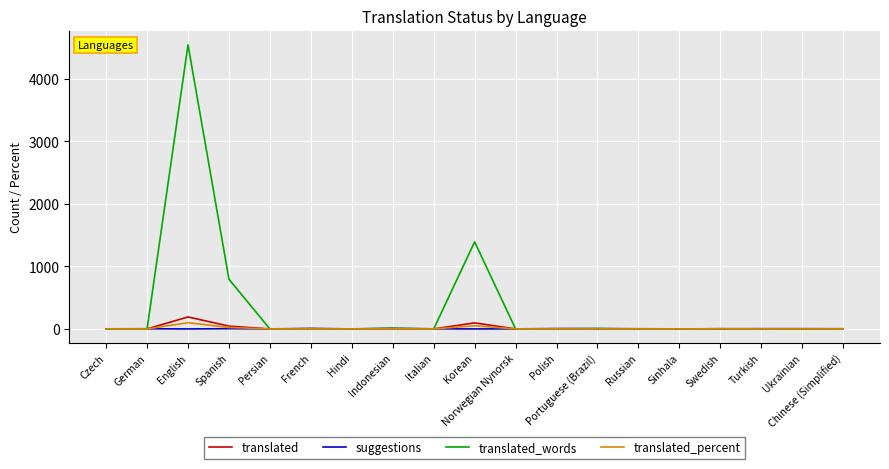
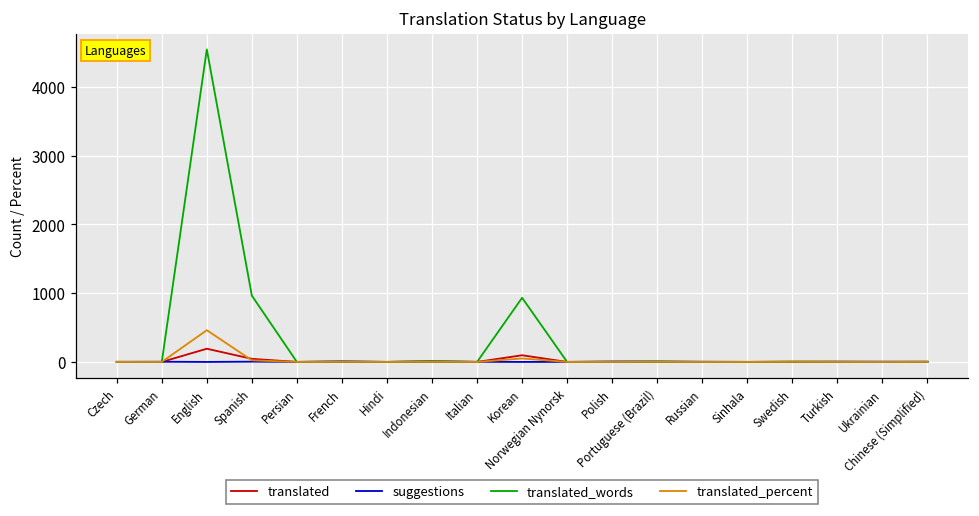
  {
    "translated": {
      "English": 200,
      "Korean": 100
    },
    "suggestions": {
      "English": 0,
      "Korean": 0
    },
    "translated_words": {
      "English": 4500,
-     "Spanish": 800,
-     "Korean": 1400
+     "Spanish": 1000,
+     "Korean": 900
    },
    "translated_percent": {
-     "English": 100,
+     "English": 500,
      "Korean": 100
    }
  }
